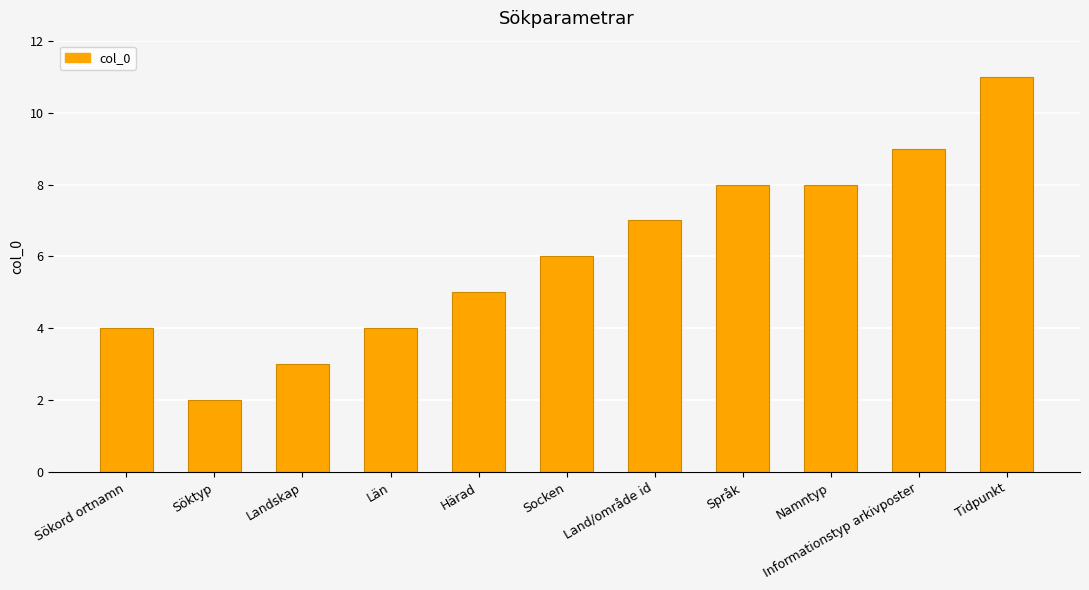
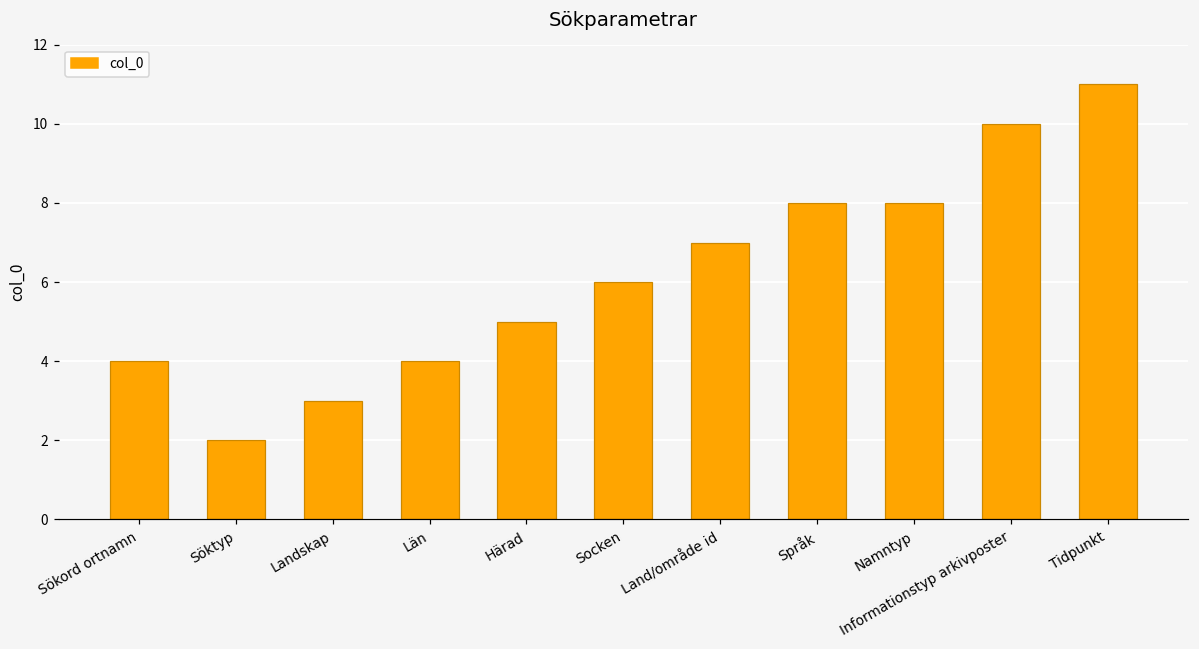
  {
    "Sökord ortnamn": 4,
    "Söktyp": 2,
    "Landskap": 3,
    "Län": 4,
    "Härad": 5,
    "Socken": 6,
    "Land/område id": 7,
    "Språk": 8,
    "Namntyp": 8,
-   "Informationstyp arkivposter": 9,
+   "Informationstyp arkivposter": 10,
    "Tidpunkt": 11
  }
